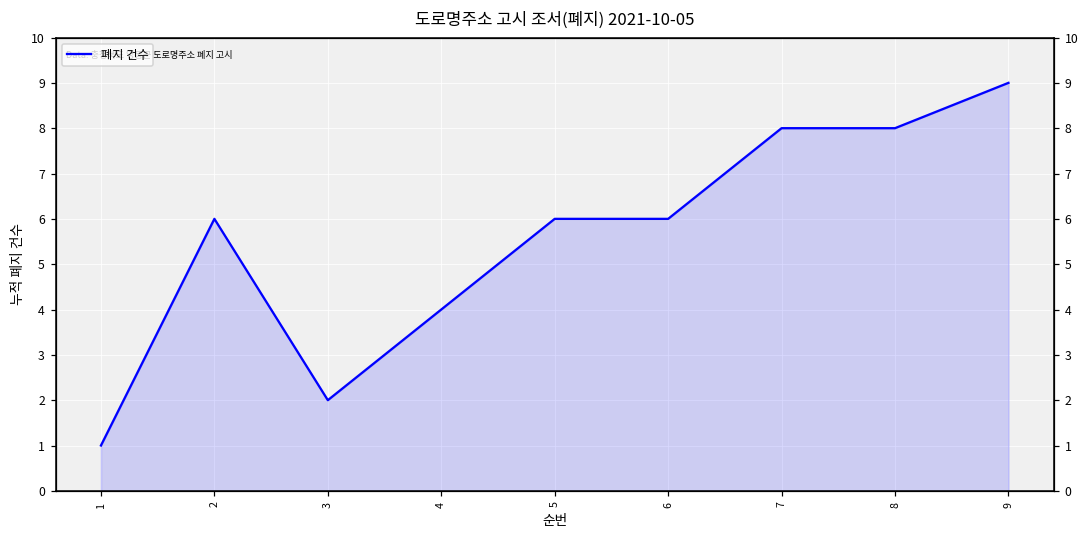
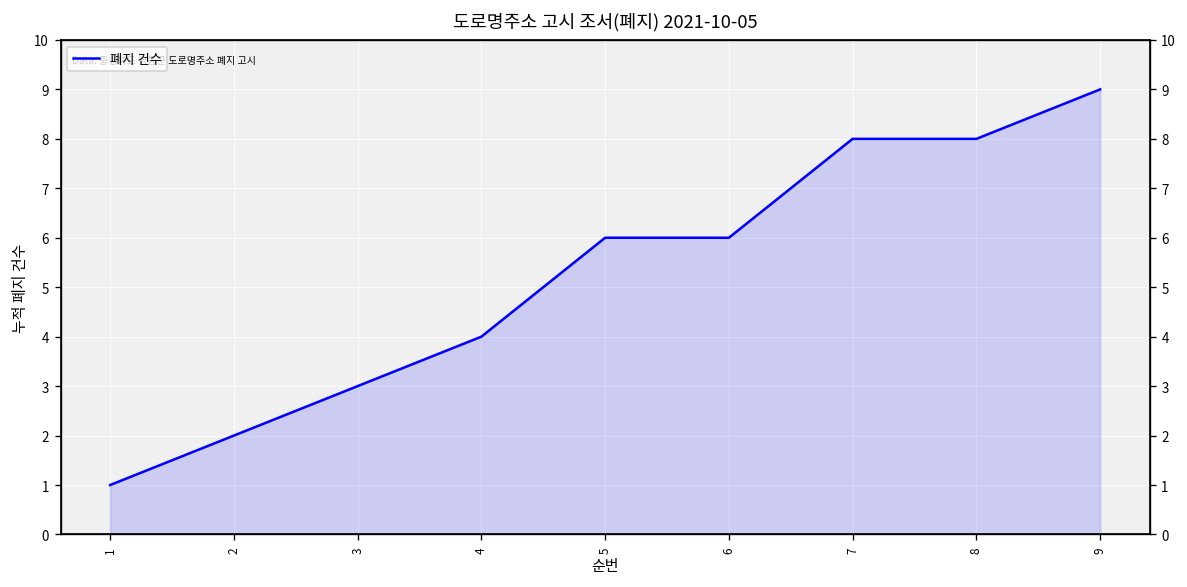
  {
    "1": 1,
-   "2": 6,
-   "3": 2,
+   "2": 2,
+   "3": 3,
    "4": 4,
    "5": 6,
    "6": 6,
    "7": 8,
    "8": 8,
    "9": 9
  }
